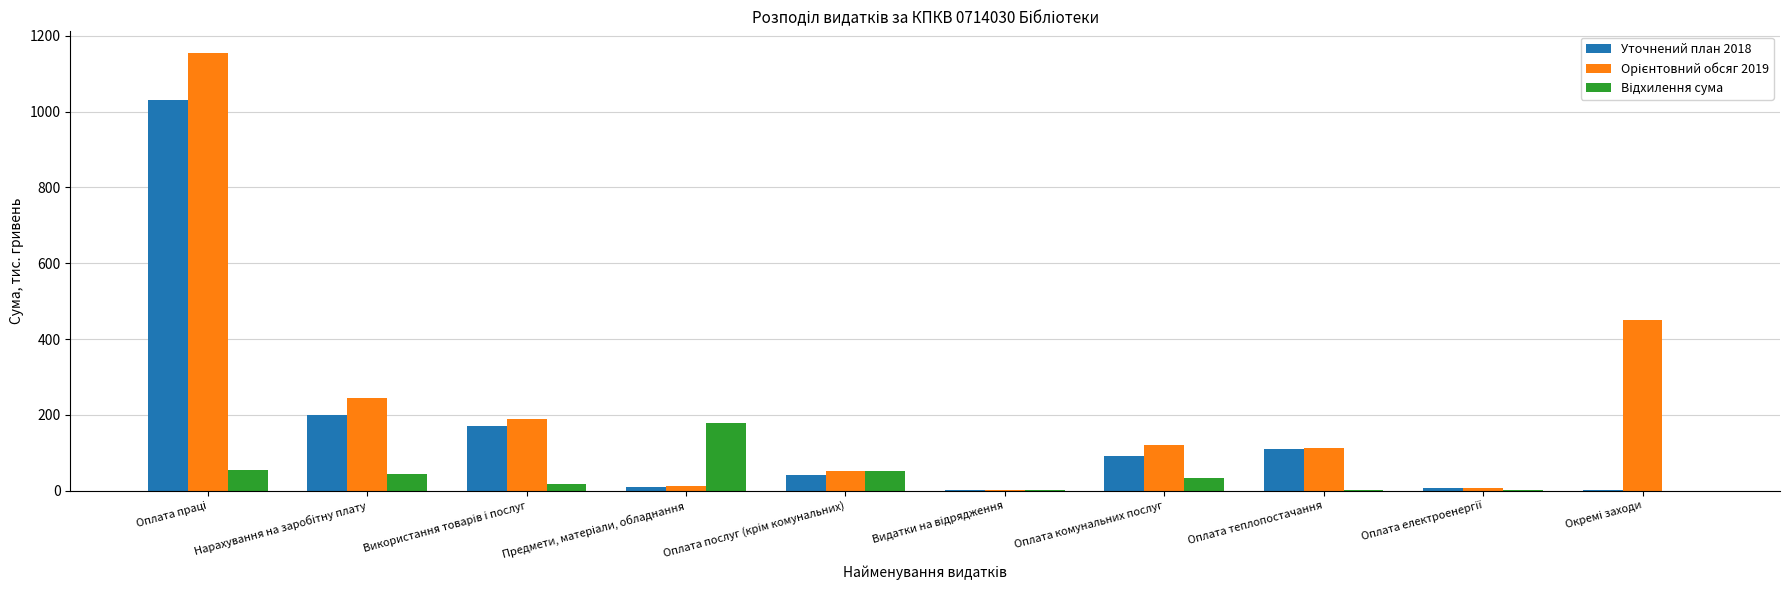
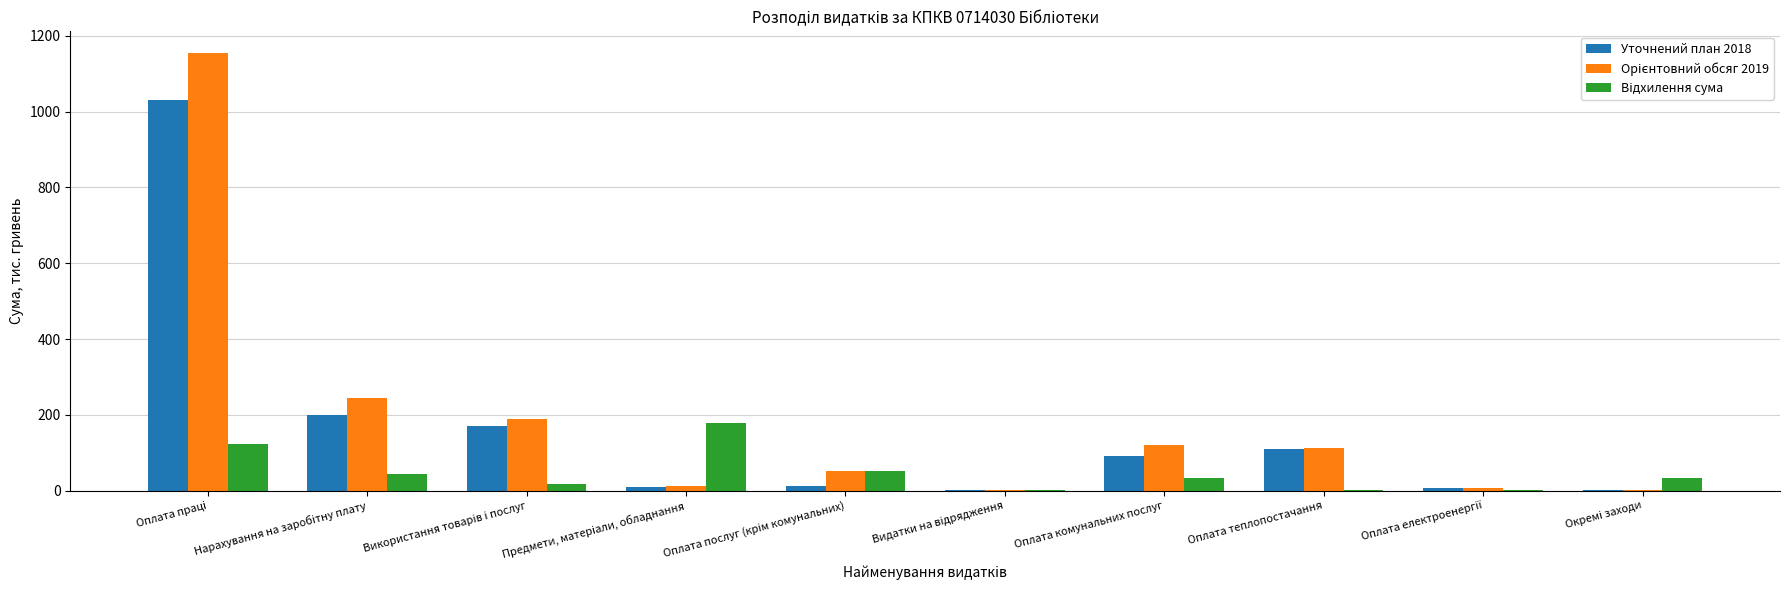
  {
    "Уточнений план 2018": {
      "Оплата праці": 1030,
      "Нарахування на заробітну плату": 200,
      "Використання товарів і послуг": 170,
      "Предмети, матеріали, обладнання": 10,
-     "Оплата послуг (крім комунальних)": 40,
+     "Оплата послуг (крім комунальних)": 10,
      "Оплата комунальних послуг": 90,
      "Оплата теплопостачання": 110
    },
    "Орієнтовний обсяг 2019": {
      "Оплата праці": 1150,
      "Нарахування на заробітну плату": 240,
      "Використання товарів і послуг": 190,
      "Предмети, матеріали, обладнання": 10,
      "Оплата послуг (крім комунальних)": 50,
      "Оплата комунальних послуг": 120,
      "Оплата теплопостачання": 110,
      "Оплата електроенергії": 10,
-     "Окремі заходи": 450
+     "Окремі заходи": 0
    },
    "Відхилення сума": {
-     "Оплата праці": 50,
+     "Оплата праці": 120,
      "Нарахування на заробітну плату": 40,
      "Використання товарів і послуг": 20,
      "Предмети, матеріали, обладнання": 180,
      "Оплата послуг (крім комунальних)": 50,
      "Оплата комунальних послуг": 30,
-     "Окремі заходи": 0
+     "Окремі заходи": 30
    }
  }
